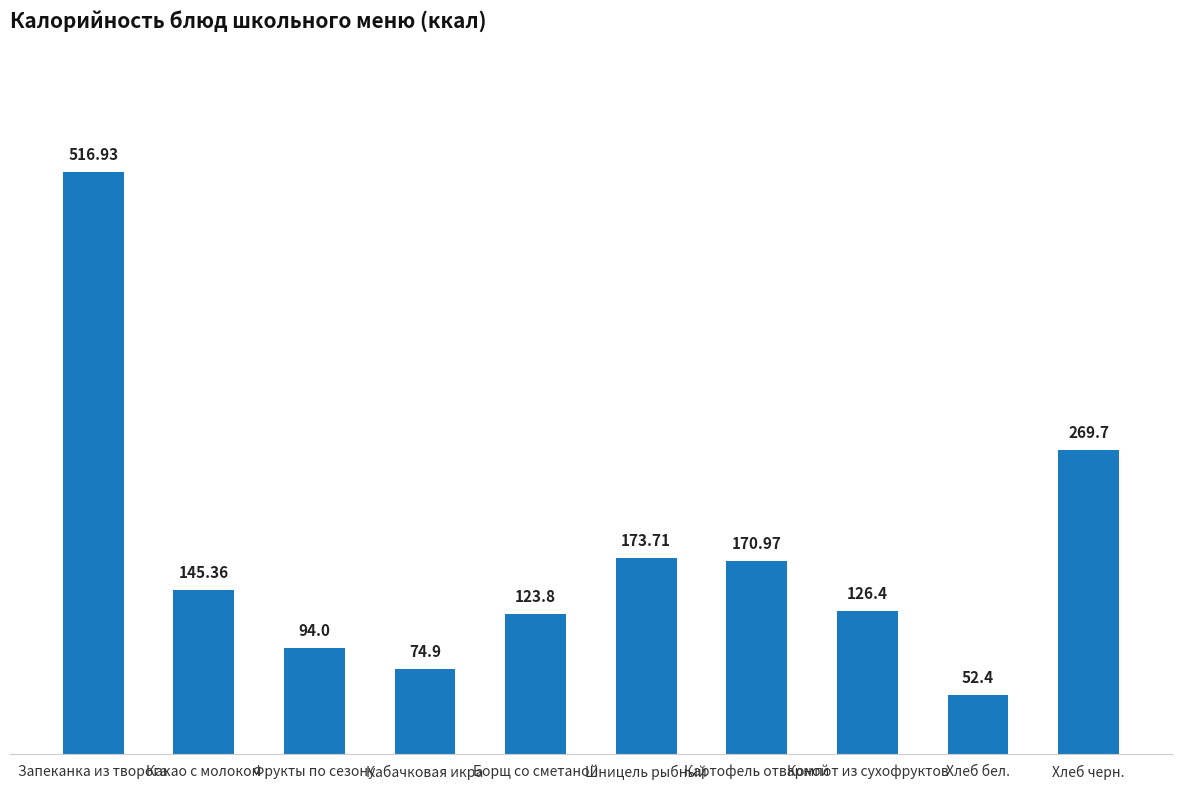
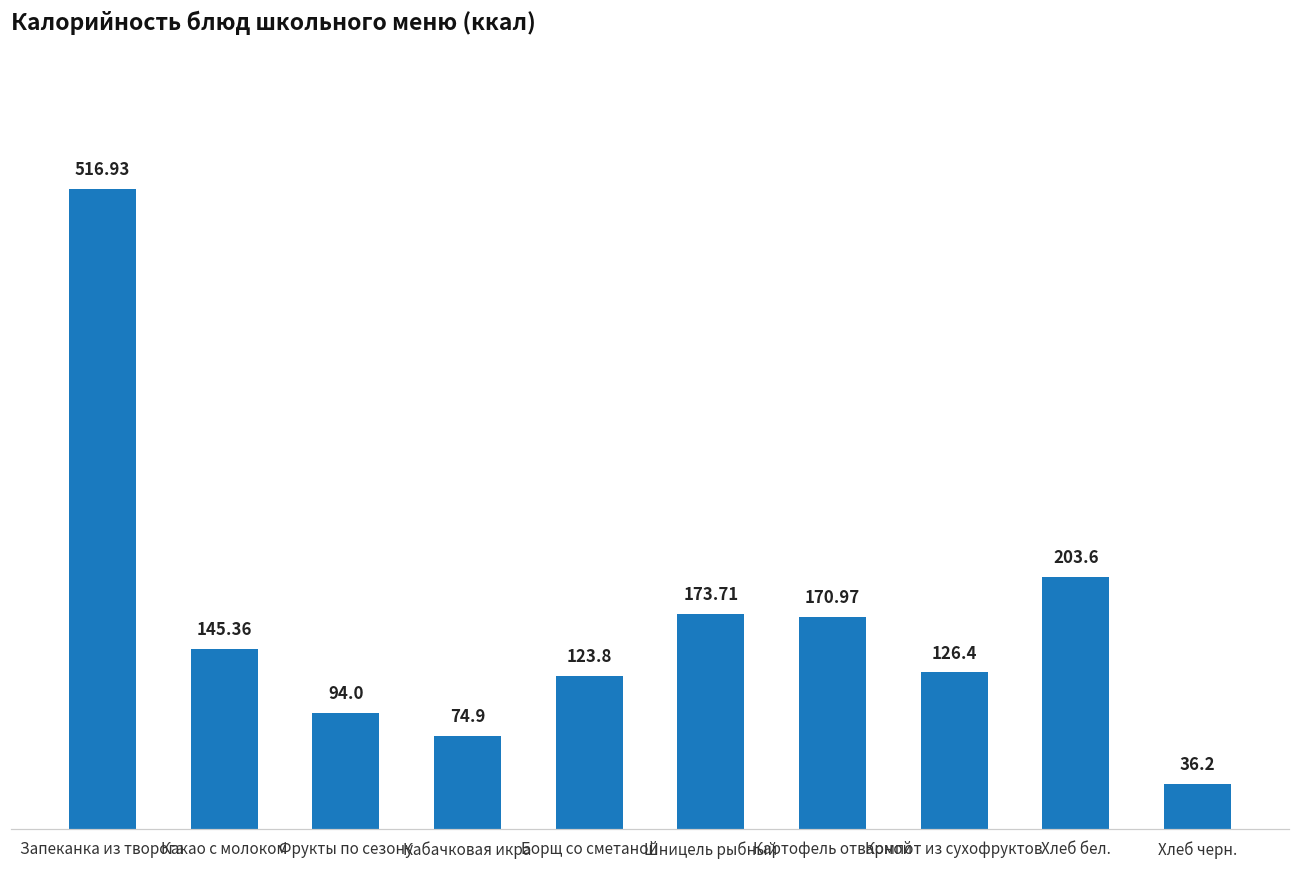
  {
    "Запеканка из творога": 516.93,
    "Фрукты по сезону": 94.0,
    "Кабачковая икра": 74.9,
    "Борщ со сметаной": 123.8,
-   "Хлеб бел.": 52.4,
-   "Хлеб черн.": 269.7
+   "Хлеб бел.": 203.6,
+   "Хлеб черн.": 36.2
  }
